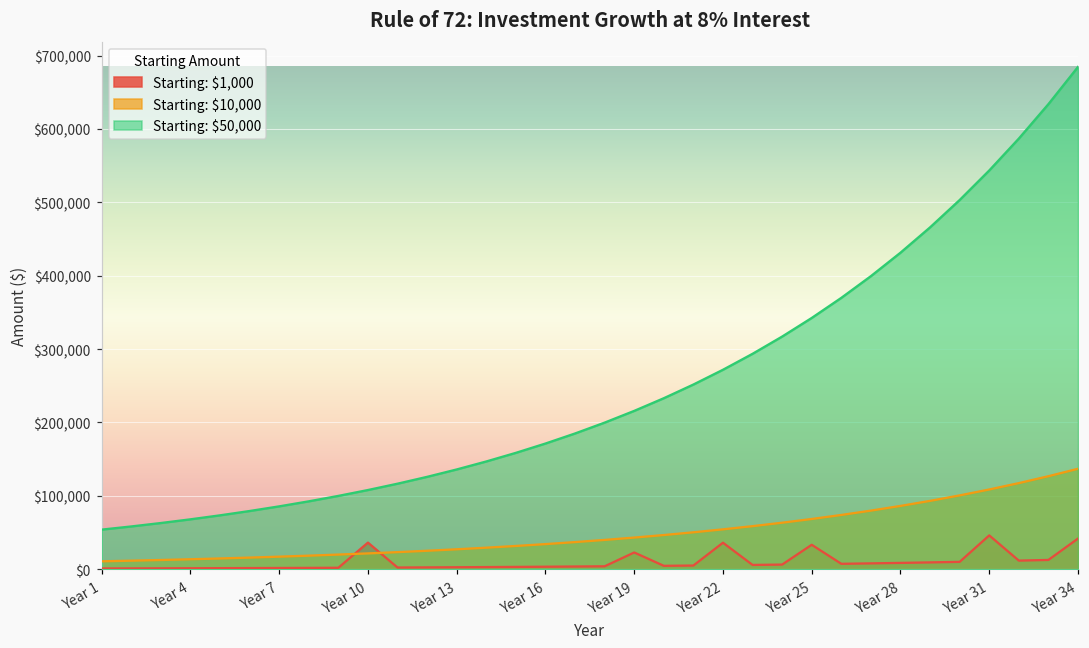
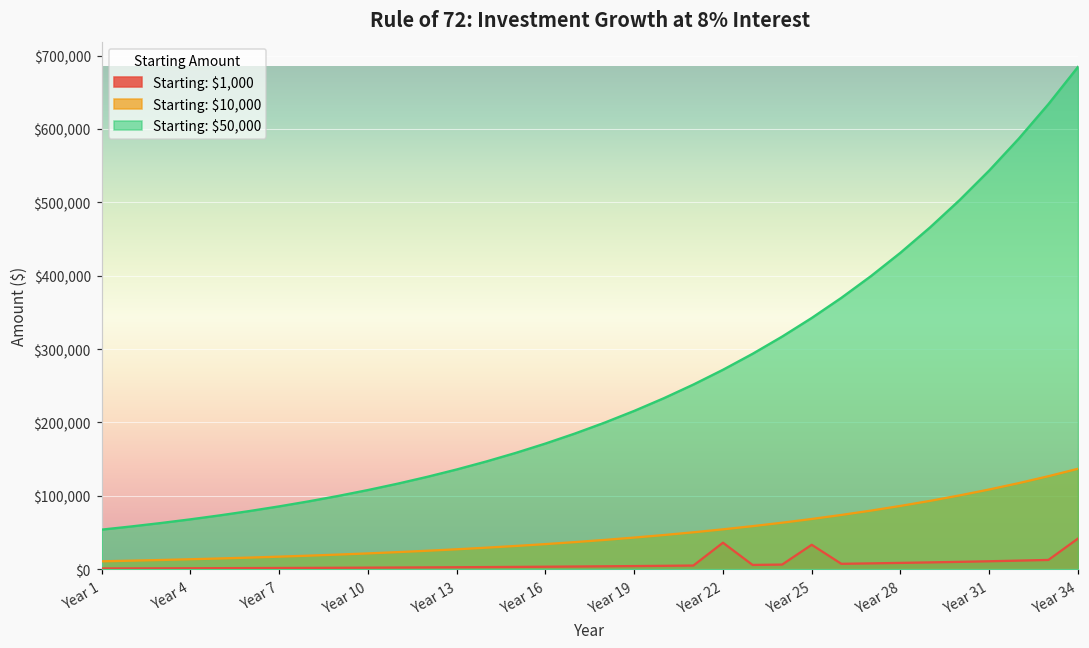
  {
    "Starting: $1,000": {
      "Year 1": "$0",
      "Year 4": "$0",
      "Year 7": "$0",
-     "Year 10": "$40,000",
+     "Year 10": "$0",
      "Year 13": "$0",
      "Year 16": "$0",
-     "Year 19": "$20,000",
+     "Year 19": "$0",
      "Year 22": "$40,000",
      "Year 25": "$30,000",
      "Year 28": "$10,000",
-     "Year 31": "$50,000",
+     "Year 31": "$10,000",
      "Year 34": "$40,000"
    },
    "Starting: $10,000": {
      "Year 1": "$10,000",
      "Year 4": "$10,000",
      "Year 7": "$20,000",
      "Year 10": "$20,000",
      "Year 13": "$30,000",
      "Year 16": "$30,000",
      "Year 19": "$40,000",
      "Year 22": "$50,000",
      "Year 25": "$70,000",
      "Year 28": "$90,000",
      "Year 31": "$110,000",
      "Year 34": "$140,000"
    },
    "Starting: $50,000": {
      "Year 1": "$50,000",
      "Year 4": "$70,000",
      "Year 7": "$90,000",
      "Year 10": "$110,000",
      "Year 13": "$140,000",
      "Year 16": "$170,000",
      "Year 19": "$220,000",
      "Year 22": "$270,000",
      "Year 25": "$340,000",
      "Year 28": "$430,000",
      "Year 31": "$540,000",
      "Year 34": "$680,000"
    }
  }
